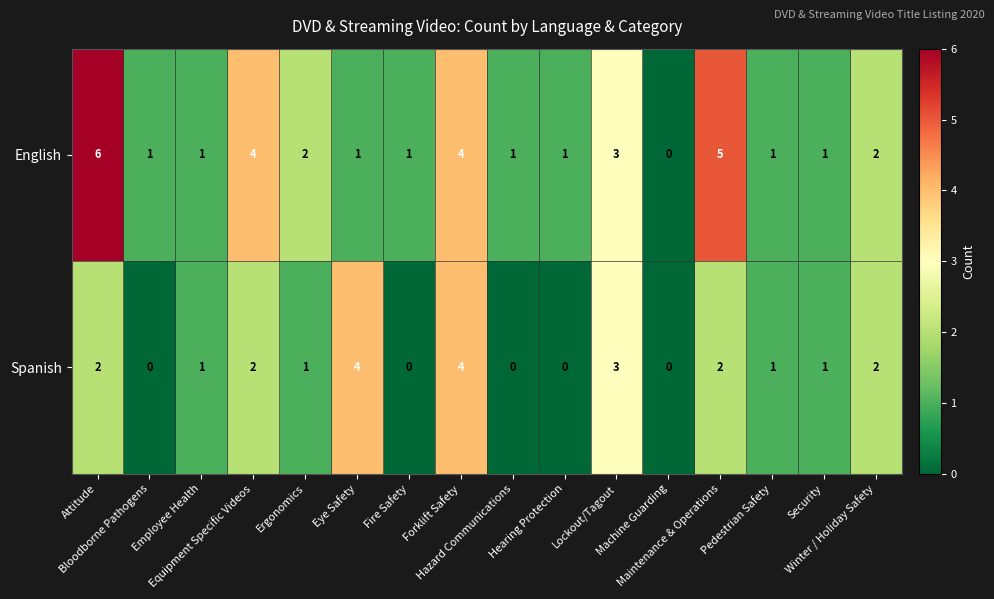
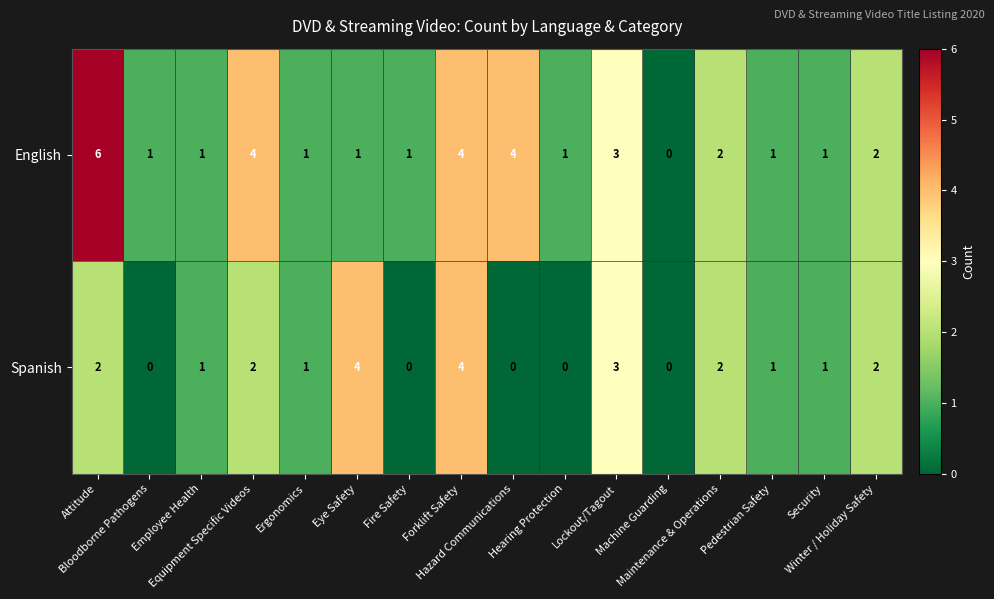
  {
    "English": {
      "Attitude": 6,
      "Bloodborne Pathogens": 1,
      "Employee Health": 1,
      "Equipment Specific Videos": 4,
-     "Ergonomics": 2,
+     "Ergonomics": 1,
      "Eye Safety": 1,
      "Fire Safety": 1,
      "Forklift Safety": 4,
-     "Hazard Communications": 1,
+     "Hazard Communications": 4,
      "Hearing Protection": 1,
      "Lockout/Tagout": 3,
      "Machine Guarding": 0,
-     "Maintenance & Operations": 5,
+     "Maintenance & Operations": 2,
      "Pedestrian Safety": 1,
      "Security": 1,
      "Winter / Holiday Safety": 2
    },
    "Spanish": {
      "Attitude": 2,
      "Bloodborne Pathogens": 0,
      "Employee Health": 1,
      "Equipment Specific Videos": 2,
      "Ergonomics": 1,
      "Eye Safety": 4,
      "Fire Safety": 0,
      "Forklift Safety": 4,
      "Hazard Communications": 0,
      "Hearing Protection": 0,
      "Lockout/Tagout": 3,
      "Machine Guarding": 0,
      "Maintenance & Operations": 2,
      "Pedestrian Safety": 1,
      "Security": 1,
      "Winter / Holiday Safety": 2
    }
  }
